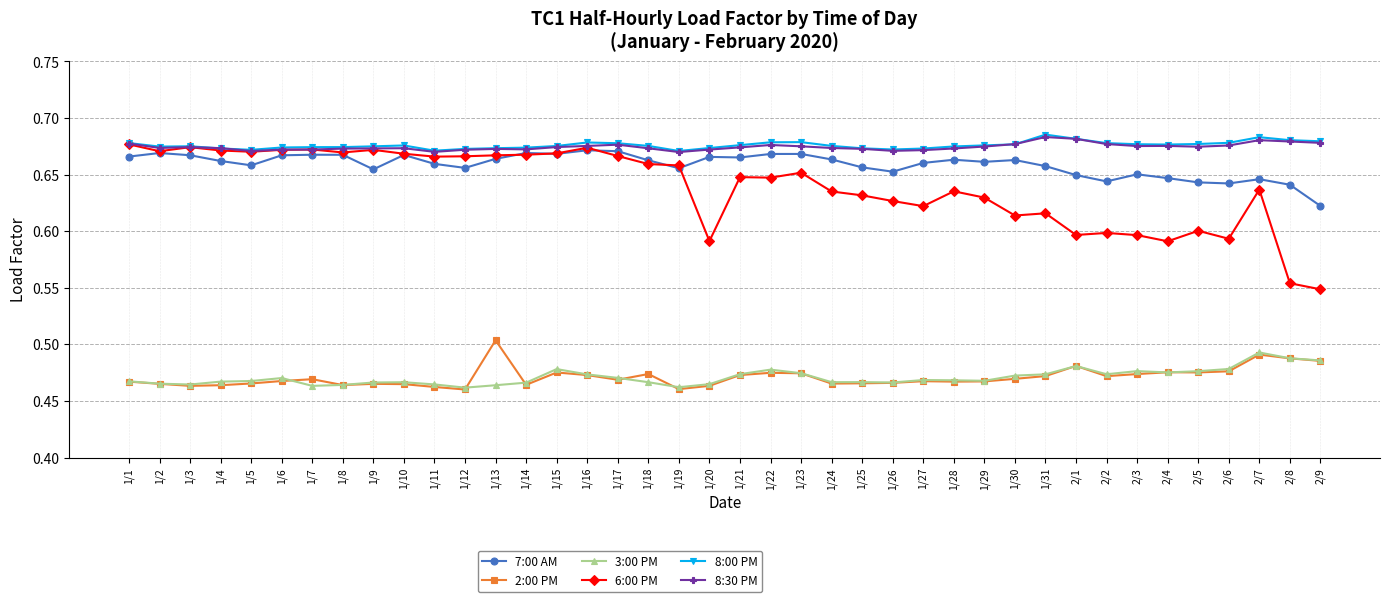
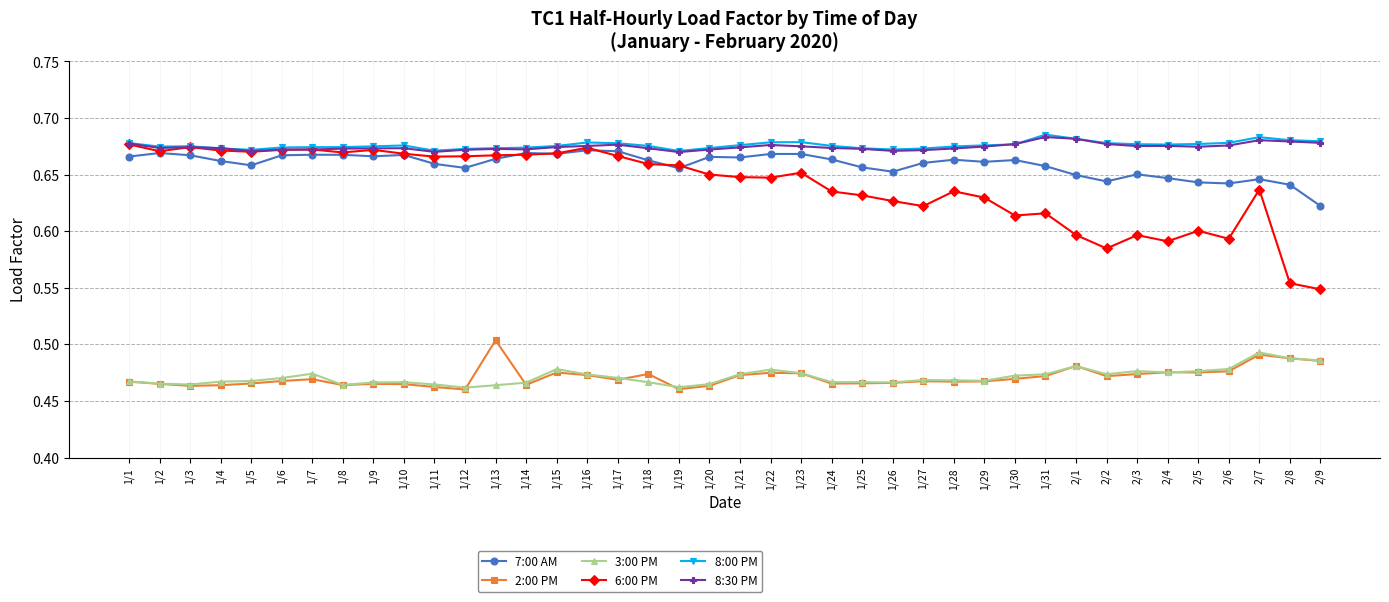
  {
    "7:00 AM": {
      "1/1": 0.666,
      "1/3": 0.667,
      "1/4": 0.662,
      "1/5": 0.658,
      "1/6": 0.667,
      "1/7": 0.668,
-     "1/9": 0.655,
+     "1/9": 0.666,
      "1/11": 0.660,
      "1/12": 0.656,
      "1/13": 0.664,
      "1/17": 0.671,
      "1/18": 0.663,
      "1/19": 0.656,
      "1/20": 0.666,
      "1/21": 0.665,
      "1/22": 0.668,
      "1/23": 0.668,
      "1/24": 0.663,
      "1/25": 0.656,
      "1/26": 0.653,
      "1/27": 0.660,
      "1/28": 0.663,
      "1/29": 0.661,
      "1/30": 0.663,
      "1/31": 0.658,
      "2/1": 0.650,
      "2/2": 0.644,
      "2/3": 0.650,
      "2/4": 0.647,
      "2/5": 0.643,
      "2/6": 0.642,
      "2/7": 0.646,
      "2/8": 0.641,
      "2/9": 0.622
    },
    "2:00 PM": {
      "1/4": 0.464,
      "1/6": 0.468,
      "1/7": 0.469,
      "1/13": 0.504,
      "1/15": 0.475,
      "1/18": 0.474,
      "1/22": 0.475,
      "1/30": 0.470,
      "2/3": 0.474
    },
    "3:00 PM": {
      "1/4": 0.467,
      "1/6": 0.470,
-     "1/7": 0.463,
+     "1/7": 0.474,
      "1/13": 0.464,
      "1/15": 0.478,
      "1/18": 0.467,
      "1/22": 0.478,
      "1/30": 0.472,
      "2/3": 0.476
    },
    "6:00 PM": {
      "1/11": 0.666,
      "1/12": 0.666,
      "1/13": 0.667,
      "1/17": 0.666,
      "1/18": 0.659,
      "1/19": 0.658,
-     "1/20": 0.591,
+     "1/20": 0.650,
      "1/21": 0.648,
      "1/22": 0.647,
      "1/23": 0.652,
      "1/24": 0.635,
      "1/25": 0.632,
      "1/26": 0.627,
      "1/27": 0.622,
      "1/28": 0.635,
      "1/29": 0.630,
      "1/30": 0.614,
      "1/31": 0.616,
      "2/1": 0.597,
-     "2/2": 0.599,
+     "2/2": 0.585,
      "2/3": 0.597,
      "2/4": 0.591,
      "2/5": 0.600,
      "2/6": 0.593,
      "2/7": 0.637,
      "2/8": 0.554,
      "2/9": 0.549
    },
    "8:00 PM": {
      "1/10": 0.676,
      "1/16": 0.678,
      "1/22": 0.679,
      "1/23": 0.679,
      "2/5": 0.677,
      "2/6": 0.678,
      "2/7": 0.683
    },
    "8:30 PM": {
      "1/10": 0.673,
      "1/22": 0.676,
      "1/23": 0.675,
      "2/5": 0.675,
      "2/6": 0.676,
      "2/7": 0.680
    }
  }
